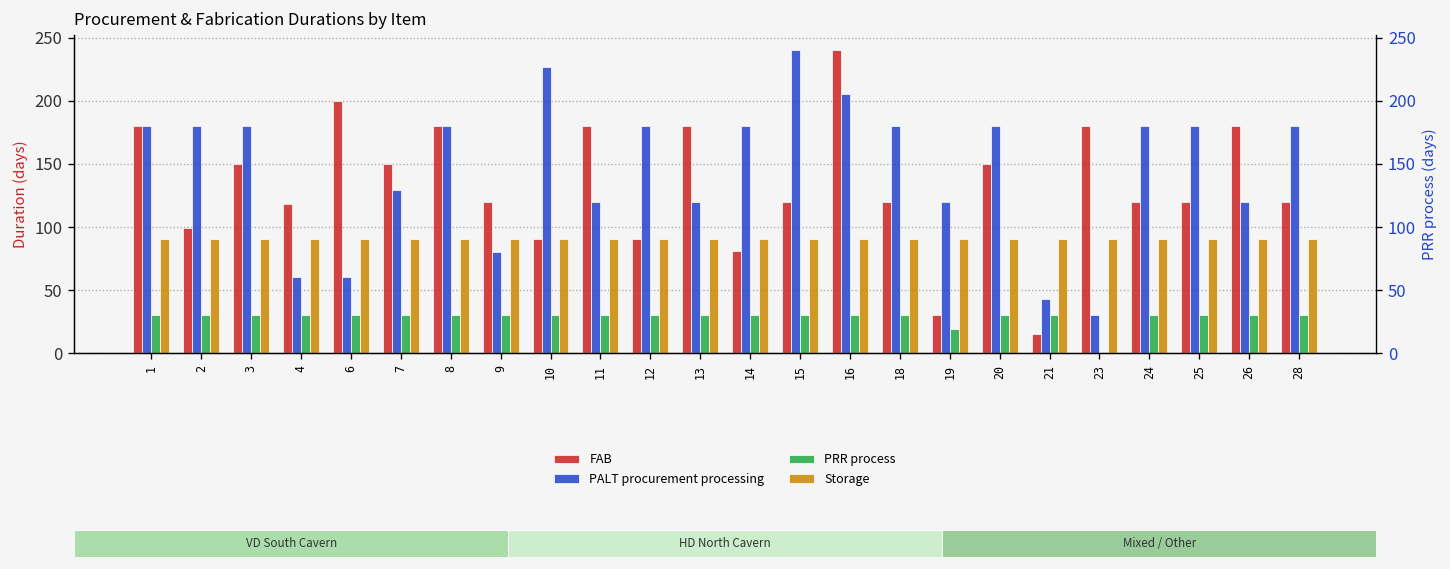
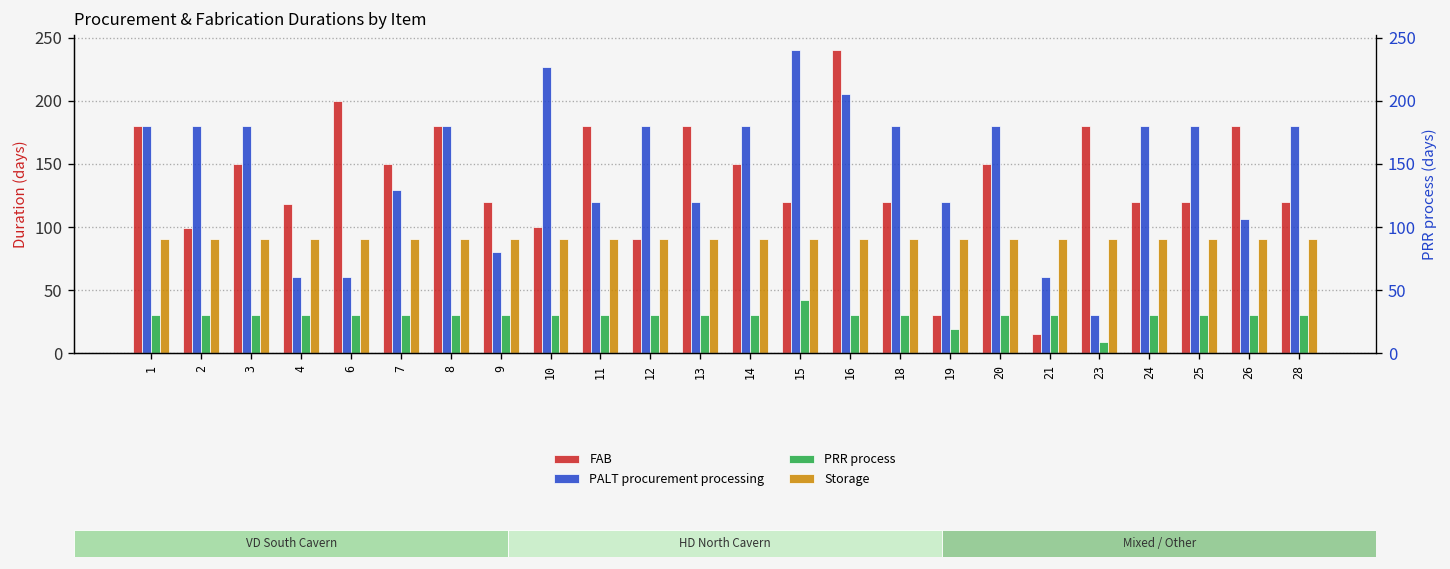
  {
    "FAB": {
      "1": 180,
      "2": 99,
      "3": 150,
      "4": 118,
      "6": 200,
      "7": 150,
      "8": 180,
      "9": 120,
-     "10": 90,
+     "10": 100,
      "11": 180,
      "12": 90,
      "13": 180,
-     "14": 81,
+     "14": 150,
      "15": 120,
      "16": 240,
      "18": 120,
      "19": 30,
      "20": 150,
      "21": 15,
      "23": 180,
      "24": 120,
      "25": 120,
      "26": 180,
      "28": 120
    },
    "PALT procurement processing": {
      "1": 180,
      "2": 180,
      "3": 180,
      "4": 60,
      "6": 60,
      "7": 129,
      "8": 180,
      "9": 80,
      "10": 227,
      "11": 120,
      "12": 180,
      "13": 120,
      "14": 180,
      "15": 240,
      "16": 205,
      "18": 180,
      "19": 120,
      "20": 180,
-     "21": 43,
+     "21": 60,
      "23": 30,
      "24": 180,
      "25": 180,
-     "26": 120,
+     "26": 106,
      "28": 180
    },
    "PRR process": {
      "1": 30,
      "2": 30,
      "3": 30,
      "4": 30,
      "6": 30,
      "7": 30,
      "8": 30,
      "9": 30,
      "10": 30,
      "11": 30,
      "12": 30,
      "13": 30,
      "14": 30,
-     "15": 30,
+     "15": 42,
      "16": 30,
      "18": 30,
      "19": 19,
      "20": 30,
      "21": 30,
-     "23": 0,
+     "23": 9,
      "24": 30,
      "25": 30,
      "26": 30,
      "28": 30
    },
    "Storage": {
      "1": 90,
      "2": 90,
      "3": 90,
      "4": 90,
      "6": 90,
      "7": 90,
      "8": 90,
      "9": 90,
      "10": 90,
      "11": 90,
      "12": 90,
      "13": 90,
      "14": 90,
      "15": 90,
      "16": 90,
      "18": 90,
      "19": 90,
      "20": 90,
      "21": 90,
      "23": 90,
      "24": 90,
      "25": 90,
      "26": 90,
      "28": 90
    }
  }
